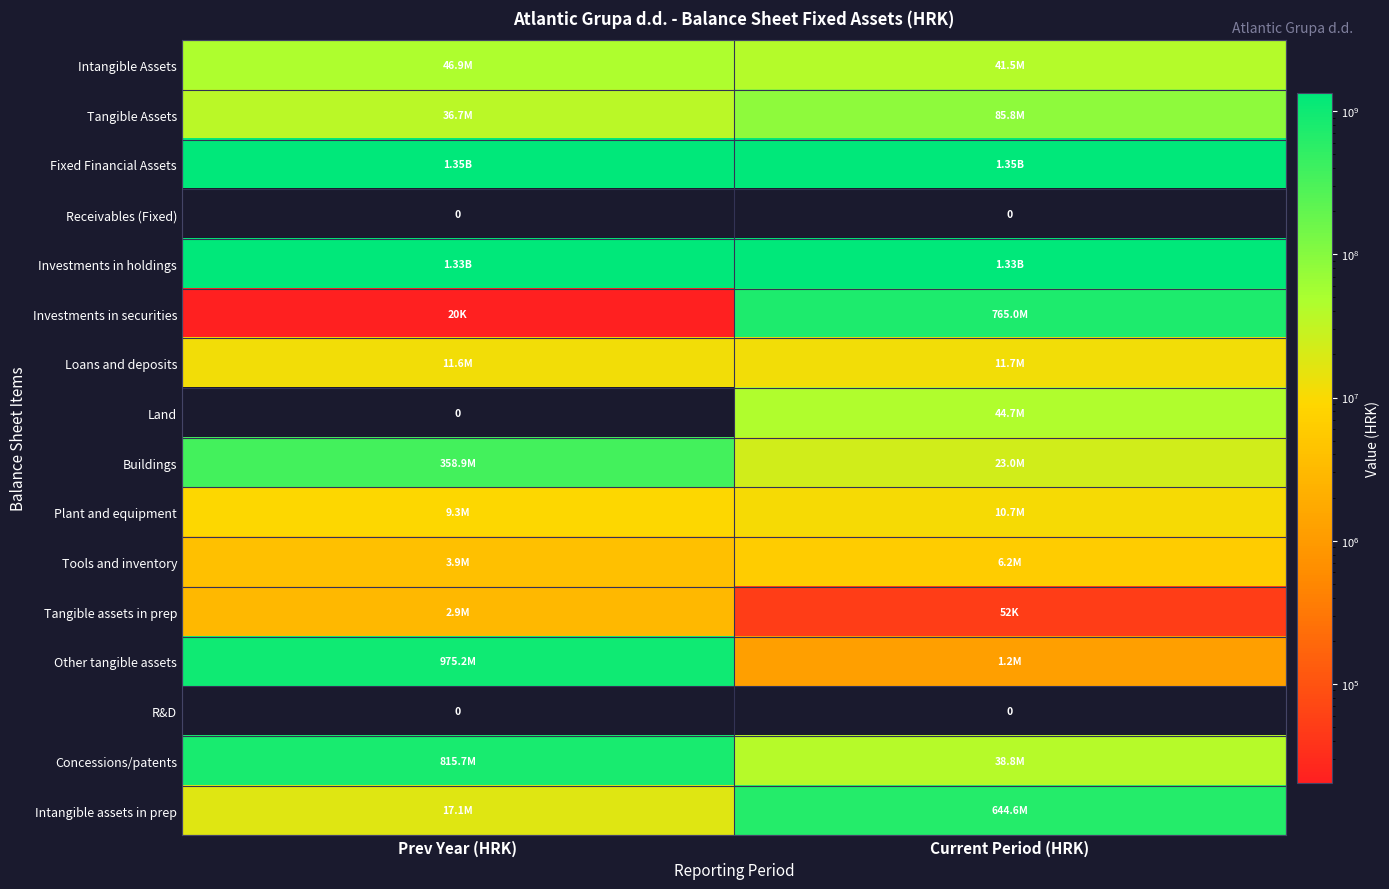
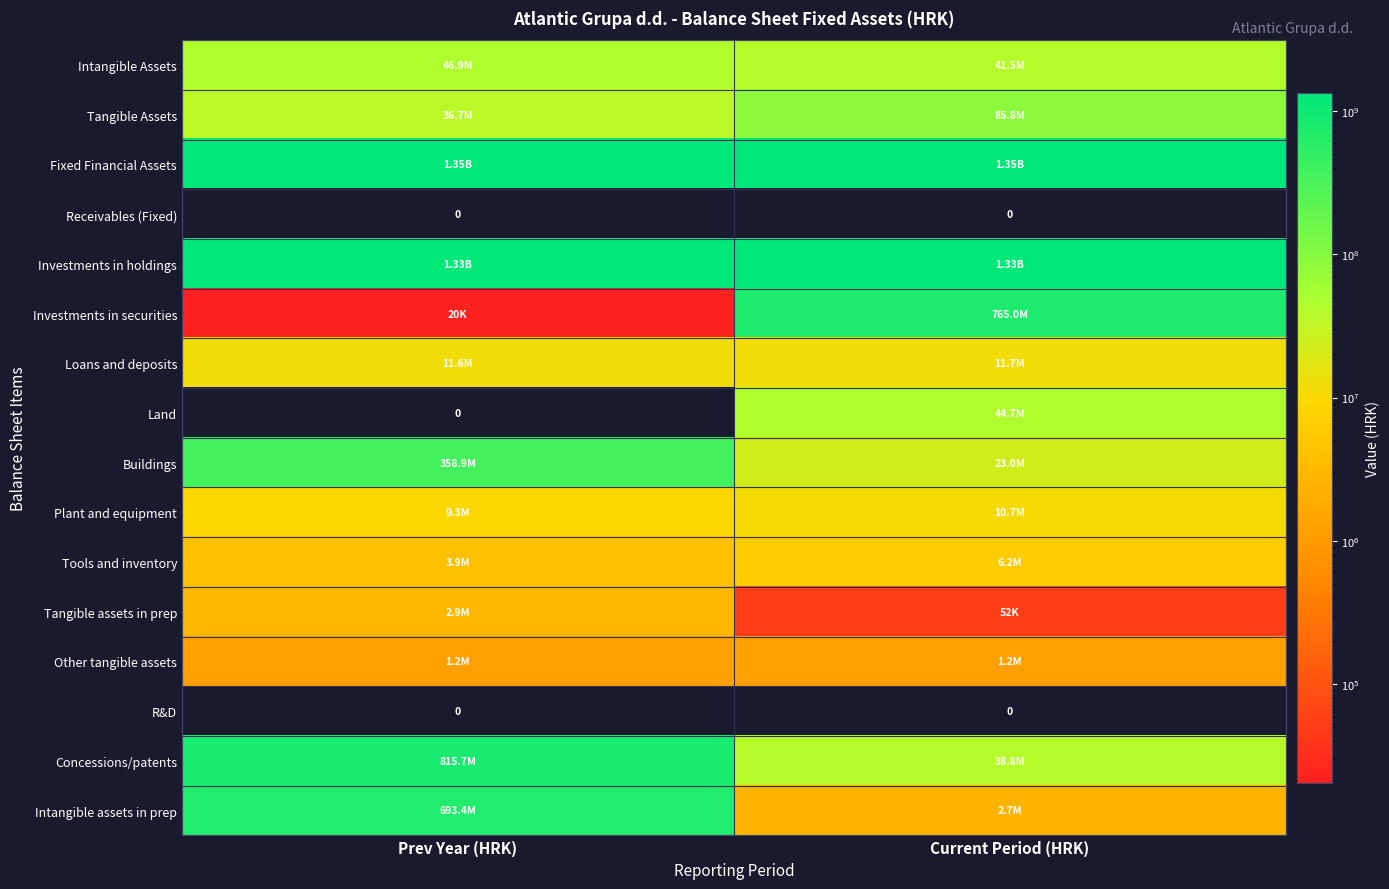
  {
    "Other tangible assets": {
-     "Prev Year (HRK)": "975.2M"
+     "Prev Year (HRK)": "1.2M"
    },
    "Intangible assets in prep": {
-     "Prev Year (HRK)": "17.1M",
-     "Current Period (HRK)": "644.6M"
+     "Prev Year (HRK)": "693.4M",
+     "Current Period (HRK)": "2.7M"
    }
  }
